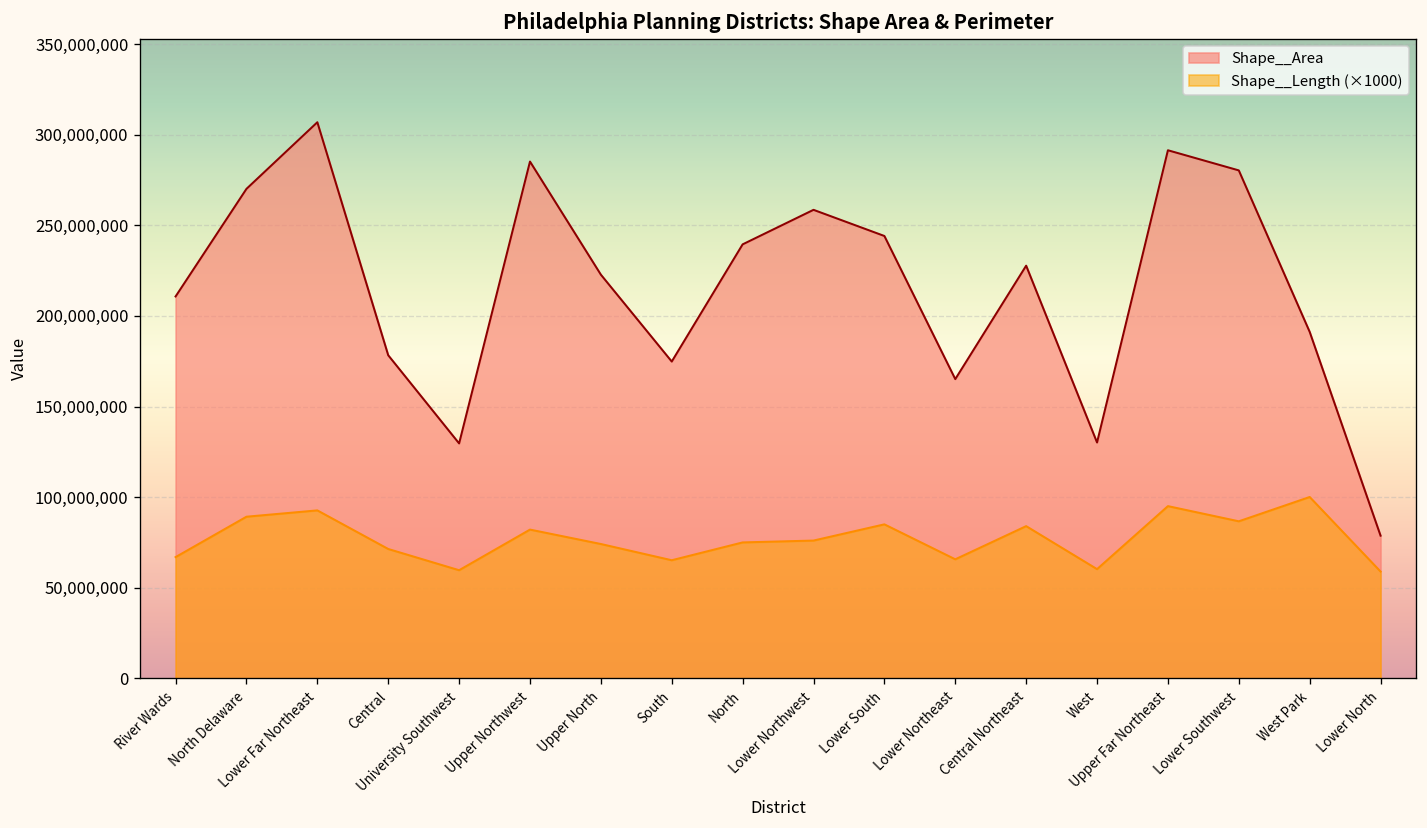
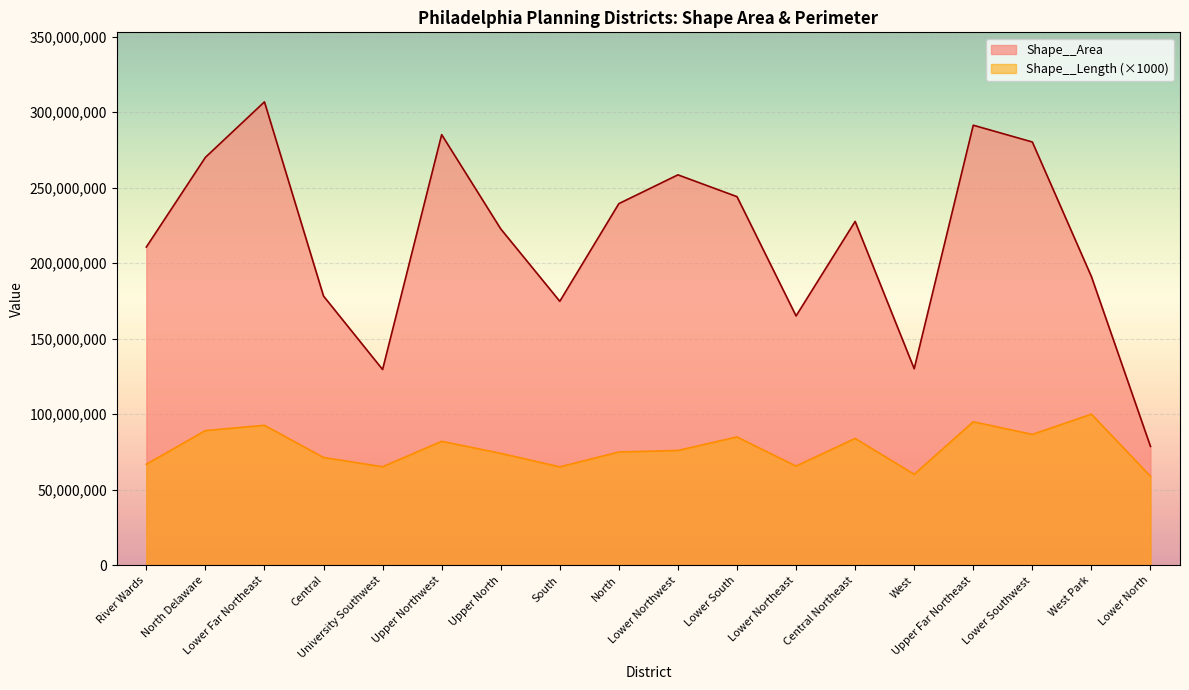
  {
    "Shape__Area": {
      "River Wards": "211,000,000",
      "North Delaware": "270,000,000",
      "Lower Far Northeast": "307,000,000",
      "Central": "178,000,000",
      "University Southwest": "130,000,000",
      "Upper Northwest": "285,000,000",
      "Upper North": "223,000,000",
      "South": "175,000,000",
      "North": "239,000,000",
      "Lower Northwest": "259,000,000",
      "Lower South": "244,000,000",
      "Lower Northeast": "165,000,000",
      "Central Northeast": "228,000,000",
      "West": "130,000,000",
      "Upper Far Northeast": "291,000,000",
      "Lower Southwest": "280,000,000",
      "West Park": "191,000,000",
      "Lower North": "79,000,000"
    },
    "Shape__Length (×1000)": {
      "River Wards": "67,000,000",
      "North Delaware": "89,000,000",
      "Lower Far Northeast": "93,000,000",
      "Central": "71,000,000",
-     "University Southwest": "60,000,000",
+     "University Southwest": "65,000,000",
      "Upper Northwest": "82,000,000",
      "Upper North": "74,000,000",
      "South": "65,000,000",
      "North": "75,000,000",
      "Lower Northwest": "76,000,000",
      "Lower South": "85,000,000",
      "Lower Northeast": "66,000,000",
      "Central Northeast": "84,000,000",
      "West": "60,000,000",
      "Upper Far Northeast": "95,000,000",
      "Lower Southwest": "87,000,000",
      "West Park": "100,000,000",
      "Lower North": "59,000,000"
    }
  }
